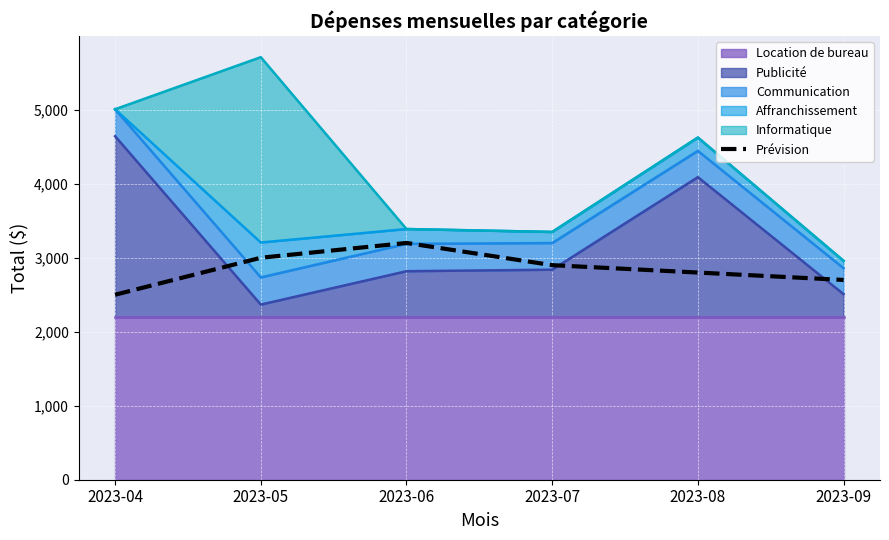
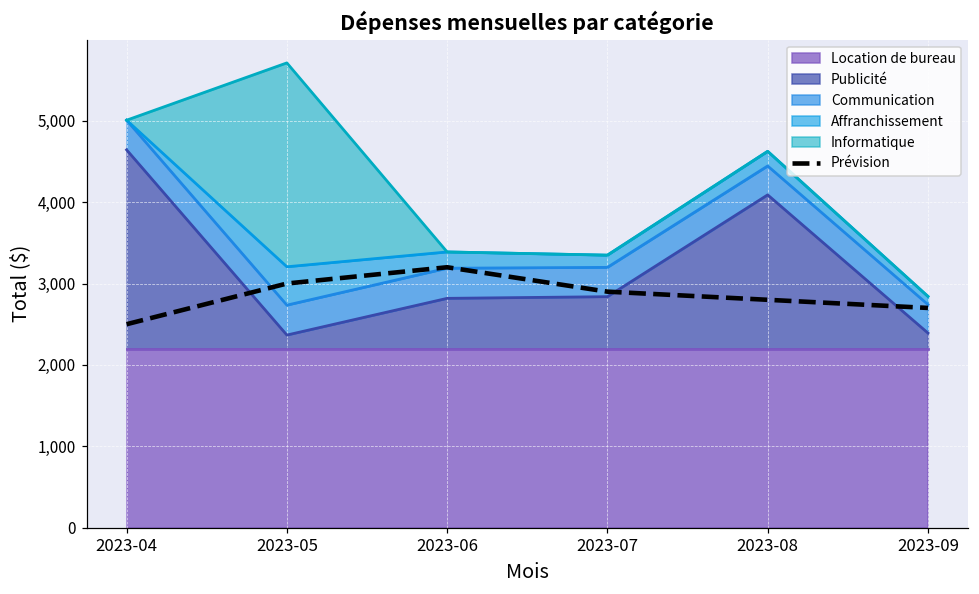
  {
    "Location de bureau": {
      "2023-04": "2,200",
      "2023-05": "2,200",
      "2023-06": "2,200",
      "2023-07": "2,200",
      "2023-08": "2,200",
      "2023-09": "2,200"
    },
    "Publicité": {
      "2023-04": "4,600",
      "2023-05": "2,400",
      "2023-06": "2,800",
      "2023-07": "2,800",
      "2023-08": "4,100",
-     "2023-09": "2,500"
+     "2023-09": "2,400"
    },
    "Prévision": {
      "2023-04": "2,500",
      "2023-05": "3,000",
      "2023-07": "2,900",
      "2023-08": "2,800",
      "2023-09": "2,700"
    }
  }
